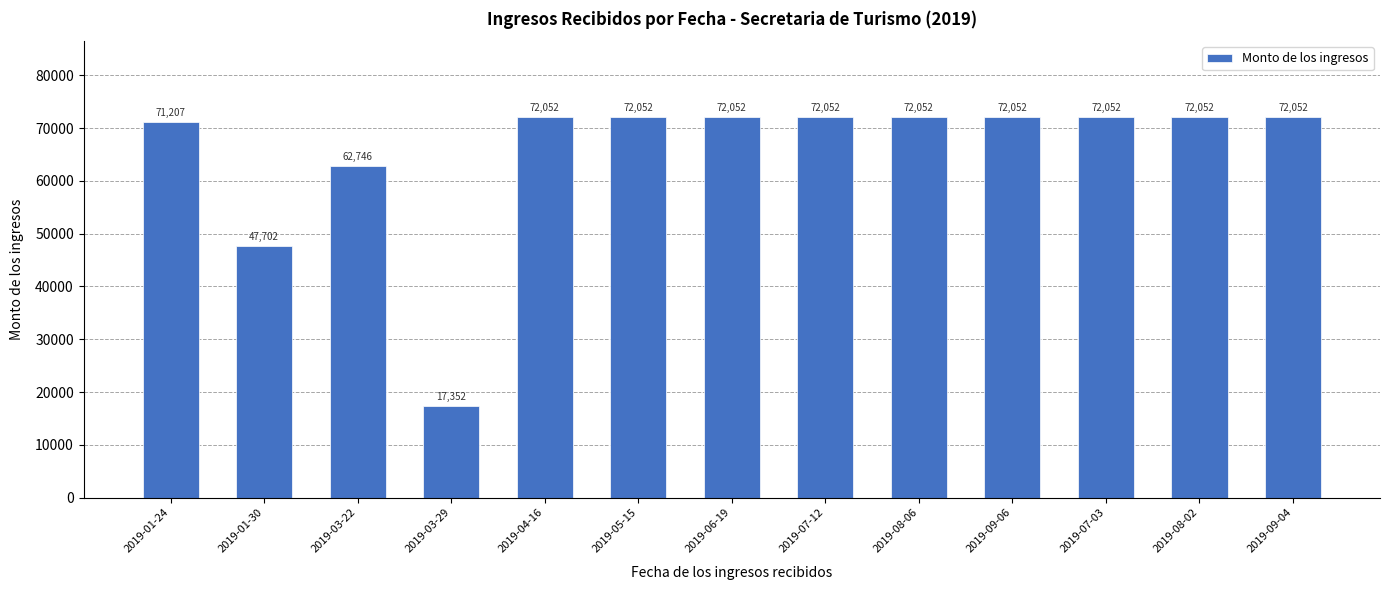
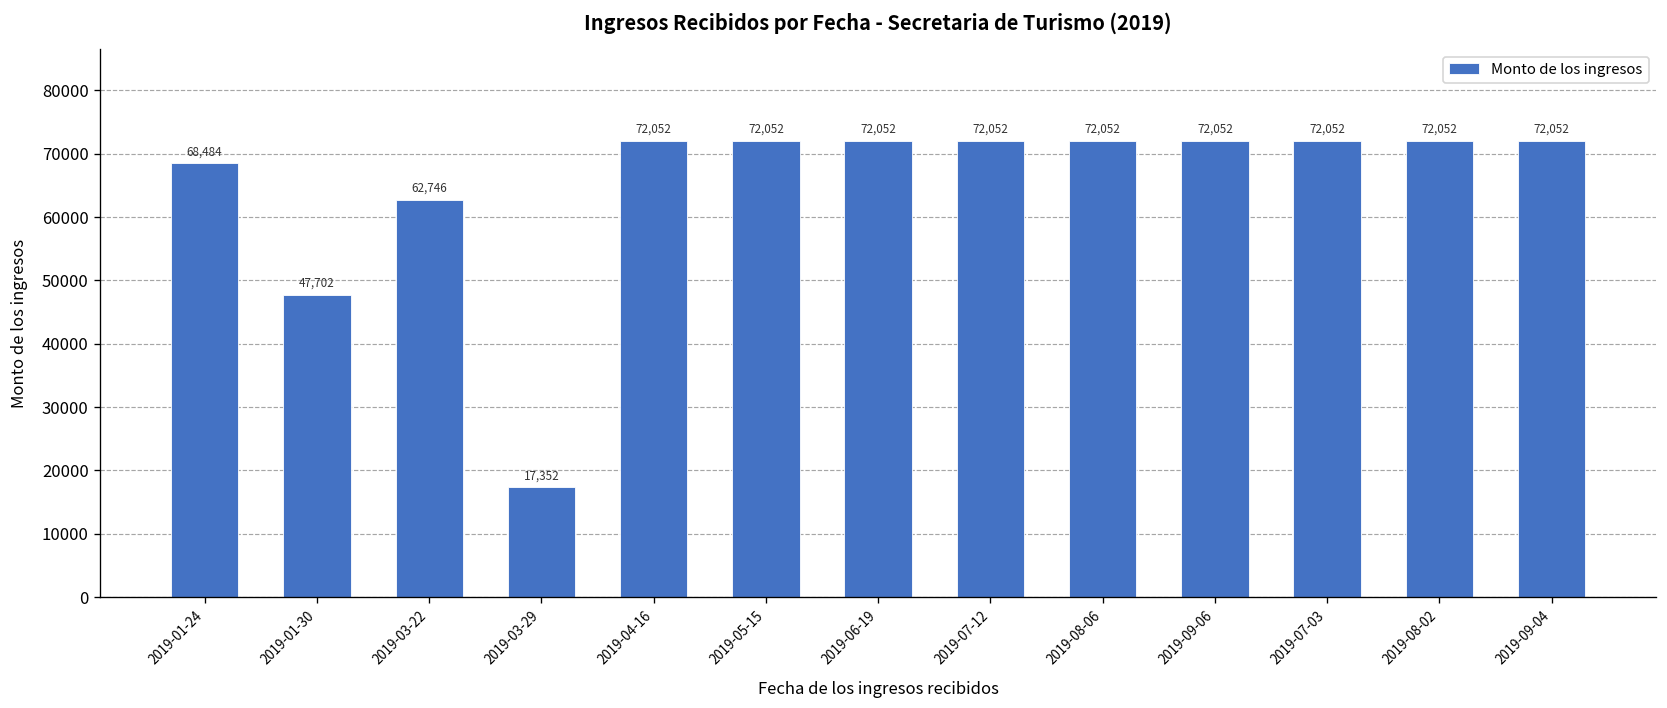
  {
-   "2019-01-24": "71,207",
+   "2019-01-24": "68,484",
    "2019-01-30": "47,702",
    "2019-03-22": "62,746",
    "2019-03-29": "17,352",
    "2019-04-16": "72,052",
    "2019-05-15": "72,052",
    "2019-06-19": "72,052",
    "2019-07-12": "72,052",
    "2019-08-06": "72,052",
    "2019-09-06": "72,052",
    "2019-07-03": "72,052",
    "2019-08-02": "72,052",
    "2019-09-04": "72,052"
  }
